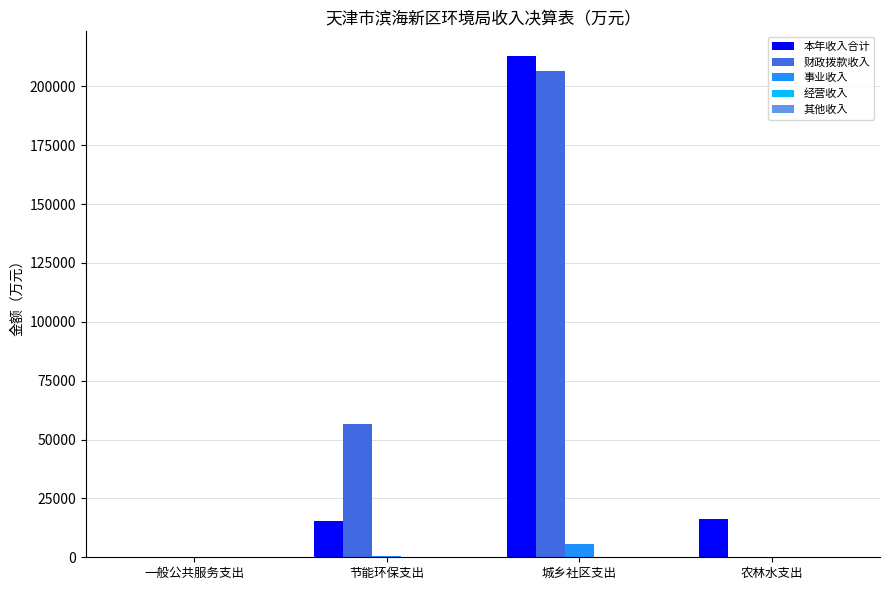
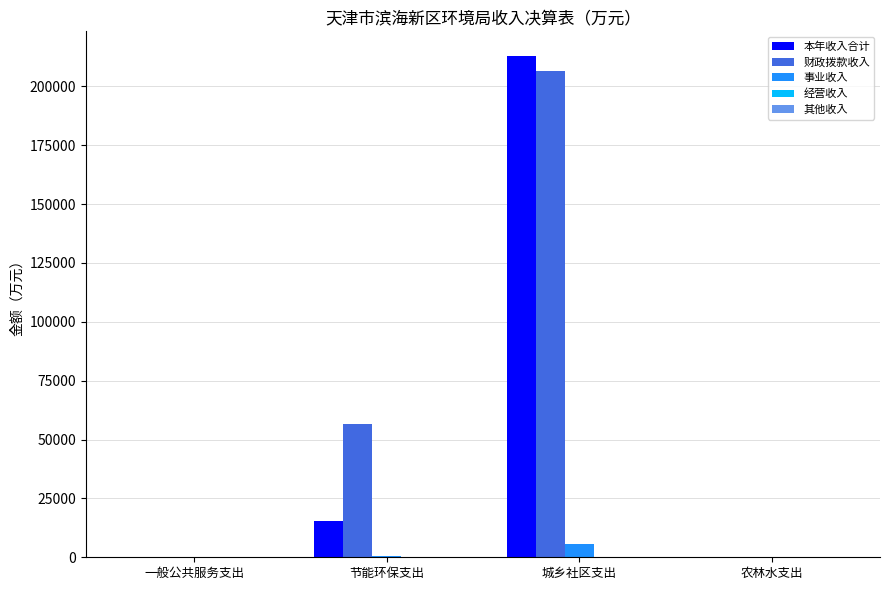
  {
    "本年收入合计": {
      "节能环保支出": 15000,
      "城乡社区支出": 213000,
-     "农林水支出": 16000
+     "农林水支出": 0
    }
  }
